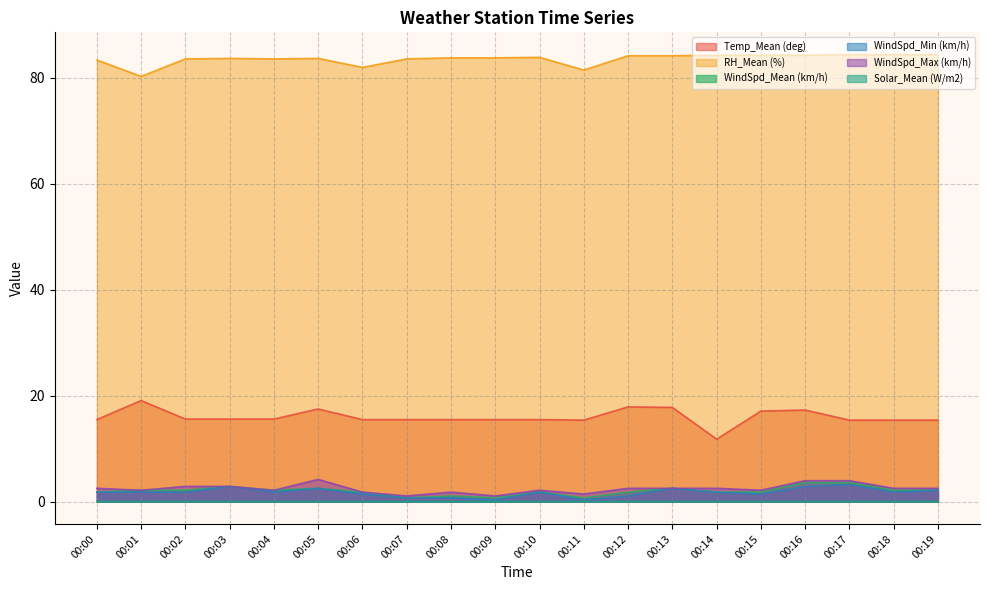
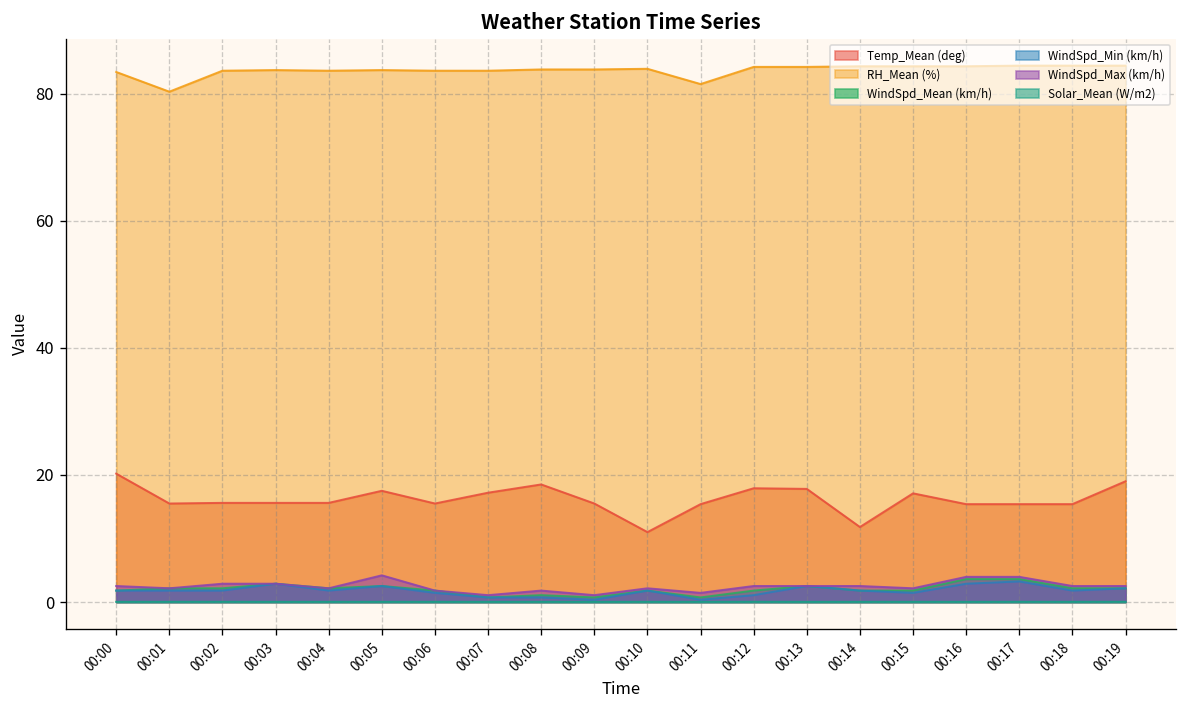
  {
    "Temp_Mean (deg)": {
-     "00:00": 16,
-     "00:01": 19,
+     "00:00": 20,
+     "00:01": 16,
      "00:02": 16,
      "00:03": 16,
      "00:04": 16,
      "00:05": 18,
      "00:06": 16,
-     "00:07": 16,
-     "00:08": 16,
+     "00:07": 17,
+     "00:08": 19,
      "00:09": 16,
-     "00:10": 16,
+     "00:10": 11,
      "00:11": 15,
      "00:12": 18,
      "00:13": 18,
      "00:14": 12,
      "00:15": 17,
-     "00:16": 17,
+     "00:16": 15,
      "00:17": 15,
      "00:18": 15,
-     "00:19": 15
+     "00:19": 19
    },
    "RH_Mean (%)": {
      "00:00": 83,
      "00:01": 80,
      "00:02": 84,
      "00:03": 84,
      "00:04": 84,
      "00:05": 84,
-     "00:06": 82,
+     "00:06": 84,
      "00:07": 84,
      "00:08": 84,
      "00:09": 84,
      "00:10": 84,
      "00:11": 82,
      "00:12": 84,
      "00:13": 84
    },
    "WindSpd_Max (km/h)": {
      "00:00": 3,
      "00:02": 3,
      "00:05": 4,
      "00:08": 2,
      "00:11": 1,
      "00:12": 3,
      "00:14": 3
    }
  }
